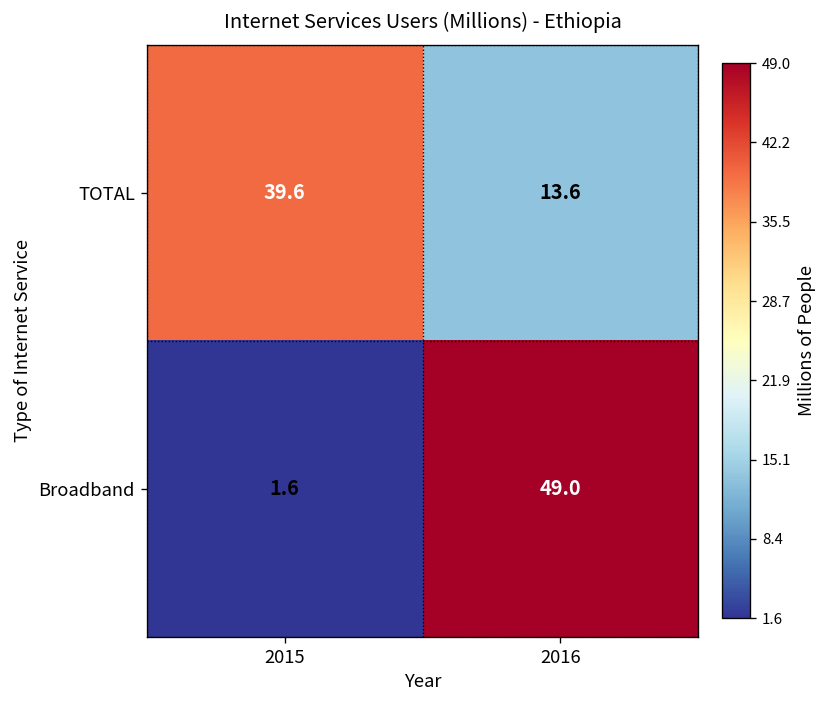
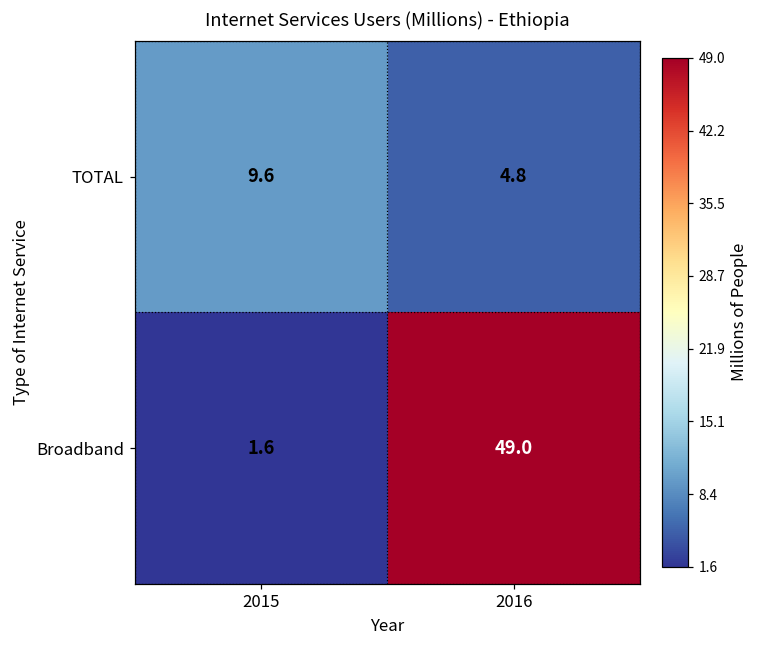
  {
    "TOTAL": {
-     "2015": 39.6,
-     "2016": 13.6
+     "2015": 9.6,
+     "2016": 4.8
    },
    "Broadband": {
      "2015": 1.6,
      "2016": 49.0
    }
  }
